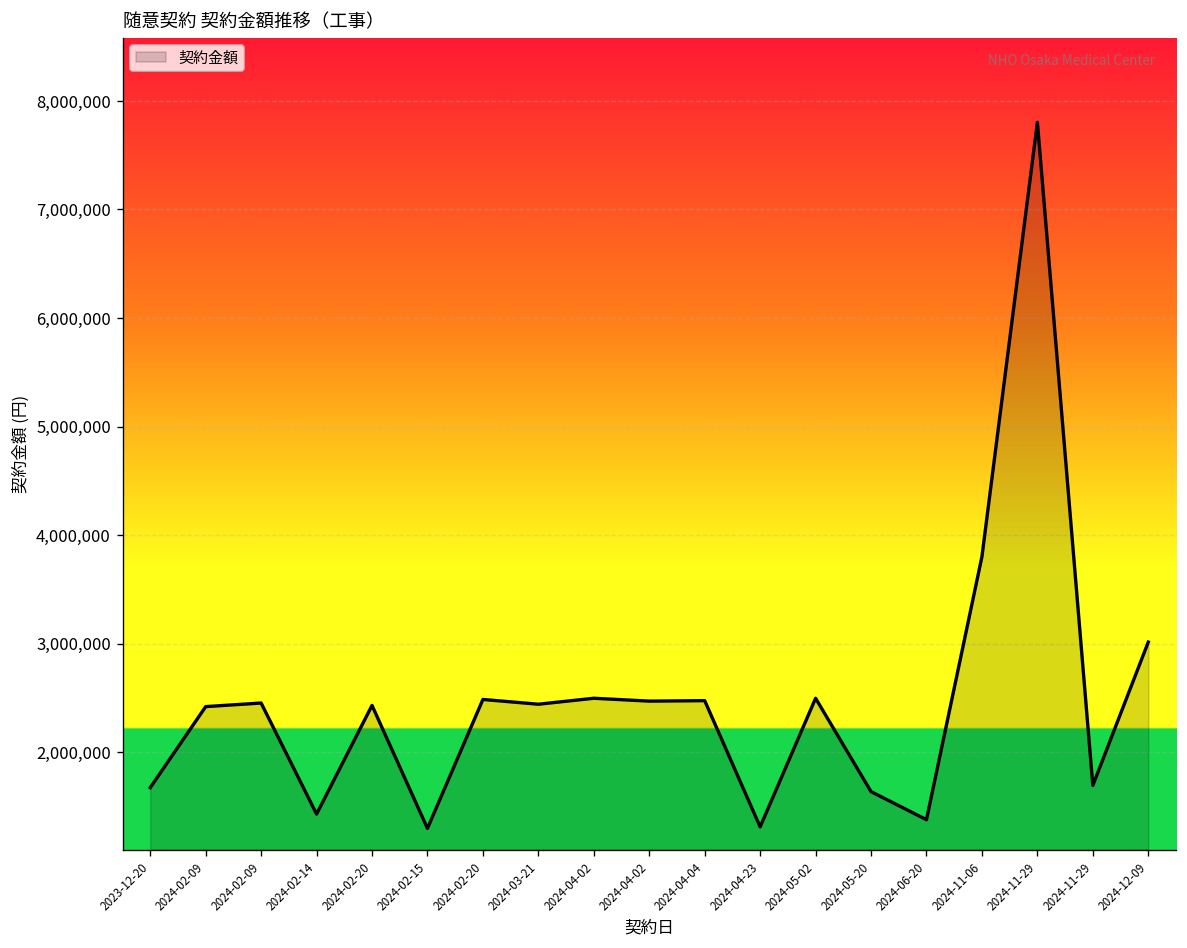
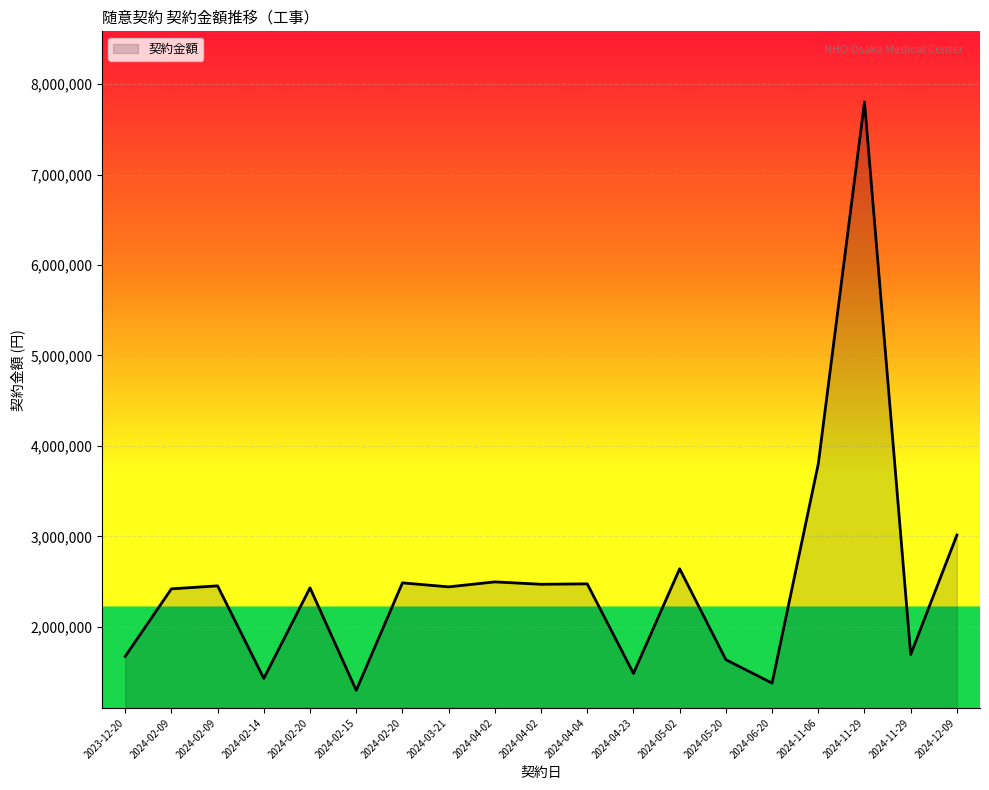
  {
    "2023-12-20": "1,700,000",
    "2024-02-14": "1,400,000",
    "2024-02-15": "1,300,000",
    "2024-03-21": "2,400,000",
    "2024-04-04": "2,500,000",
-   "2024-04-23": "1,300,000",
-   "2024-05-02": "2,500,000",
+   "2024-04-23": "1,500,000",
+   "2024-05-02": "2,600,000",
    "2024-05-20": "1,600,000",
    "2024-06-20": "1,400,000",
    "2024-11-06": "3,800,000",
    "2024-12-09": "3,000,000"
  }
